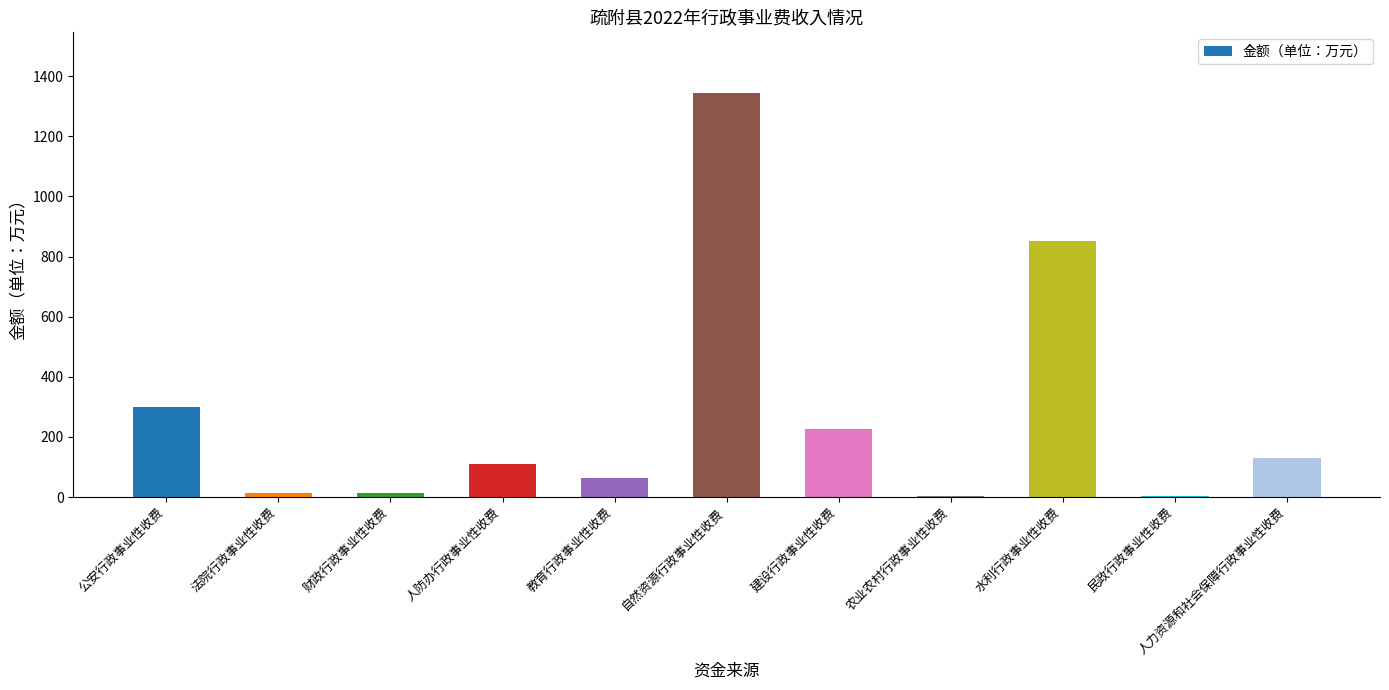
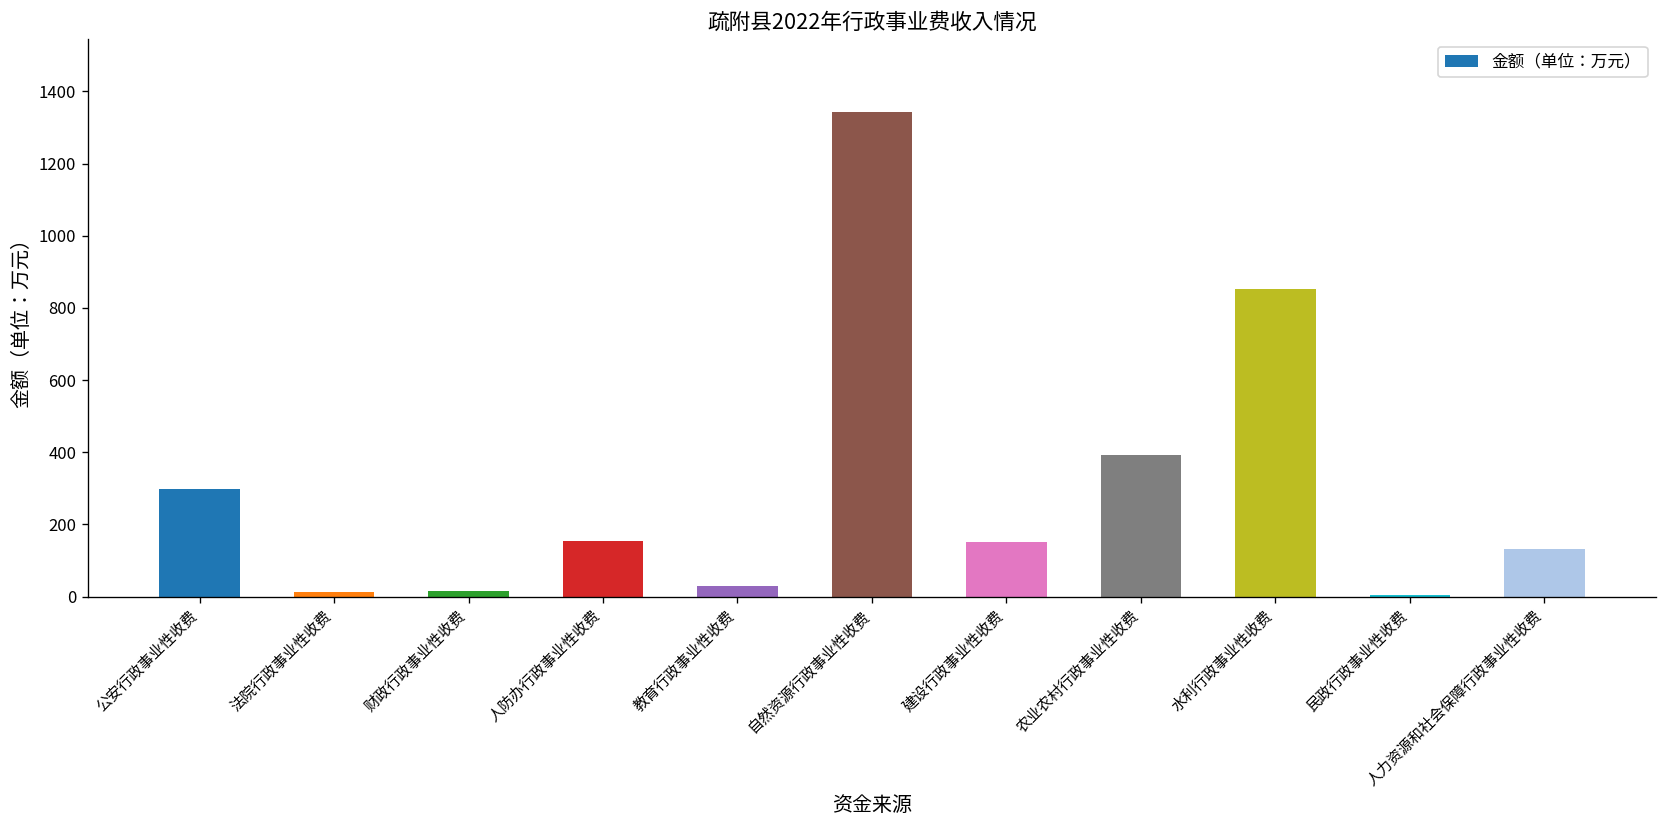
  {
    "公安行政事业性收费": 300,
    "法院行政事业性收费": 10,
    "财政行政事业性收费": 10,
-   "人防办行政事业性收费": 110,
-   "教育行政事业性收费": 60,
+   "人防办行政事业性收费": 160,
+   "教育行政事业性收费": 30,
    "自然资源行政事业性收费": 1340,
-   "建设行政事业性收费": 230,
-   "农业农村行政事业性收费": 10,
+   "建设行政事业性收费": 150,
+   "农业农村行政事业性收费": 390,
    "水利行政事业性收费": 850,
    "人力资源和社会保障行政事业性收费": 130
  }
